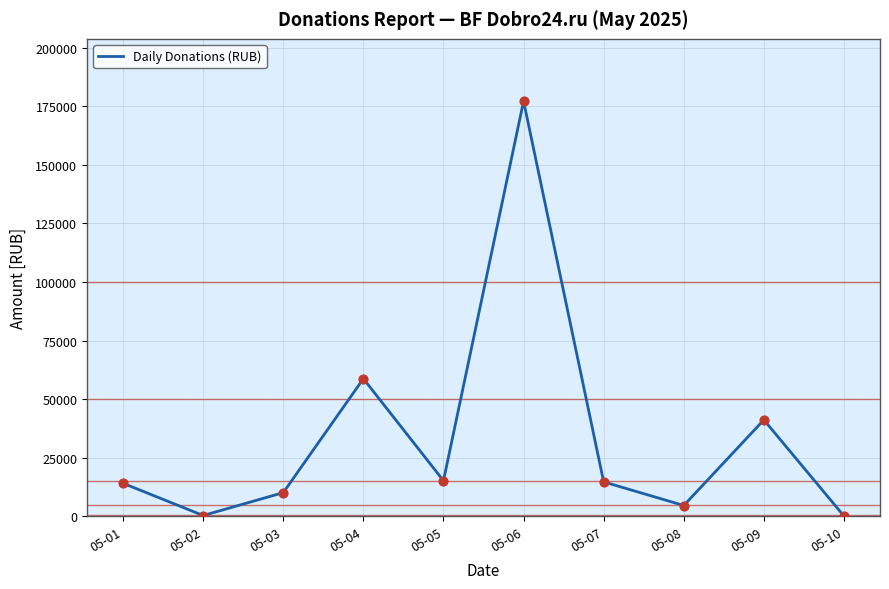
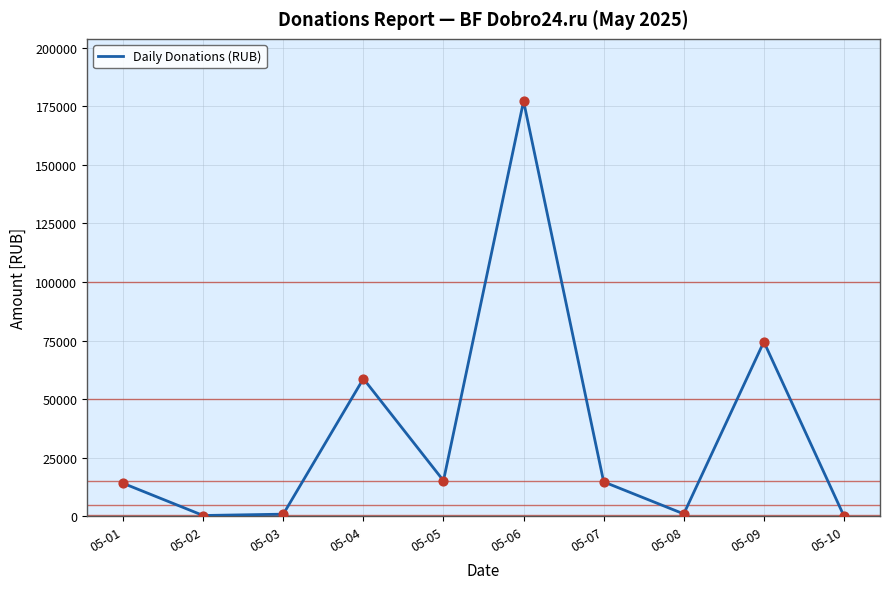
  {
    "05-01": 14000,
    "05-02": 0,
-   "05-03": 10000,
+   "05-03": 1000,
    "05-04": 59000,
    "05-05": 15000,
    "05-06": 177000,
    "05-07": 15000,
-   "05-08": 5000,
-   "05-09": 41000,
+   "05-08": 1000,
+   "05-09": 75000,
    "05-10": 0
  }
